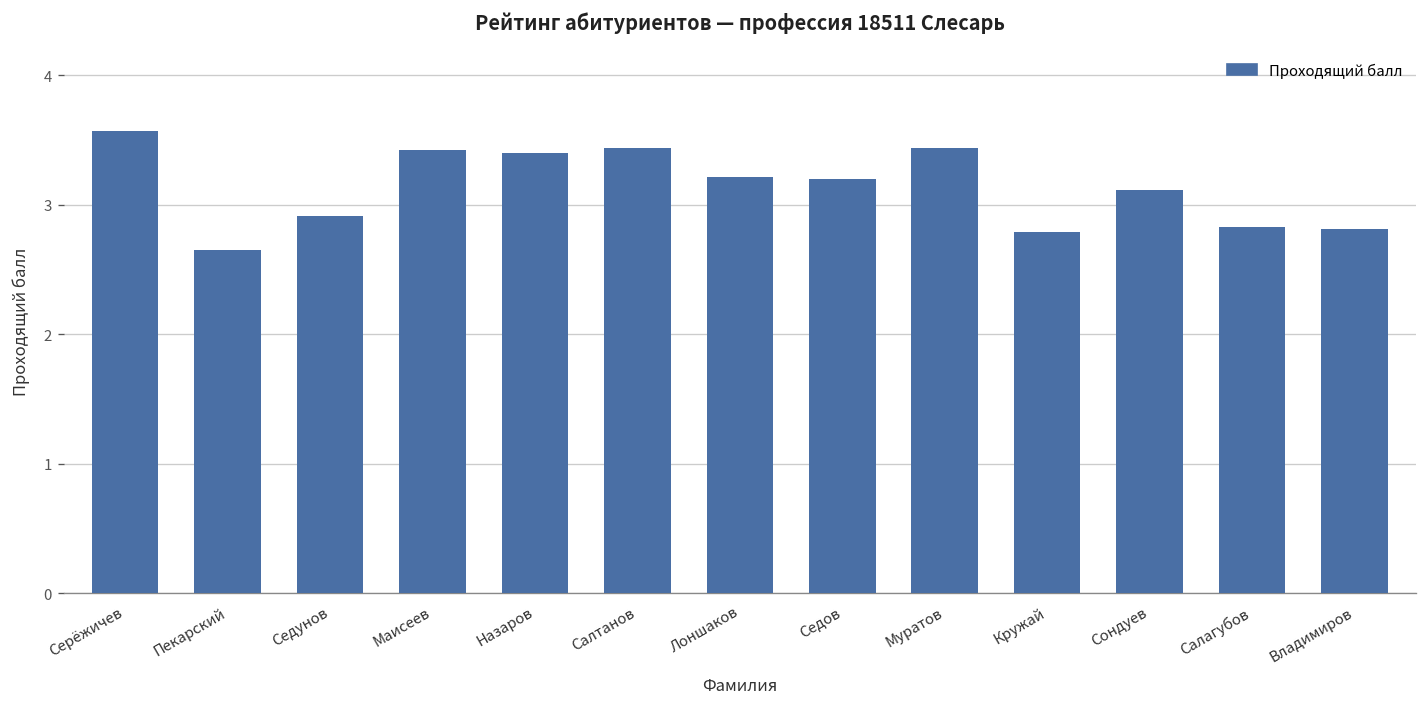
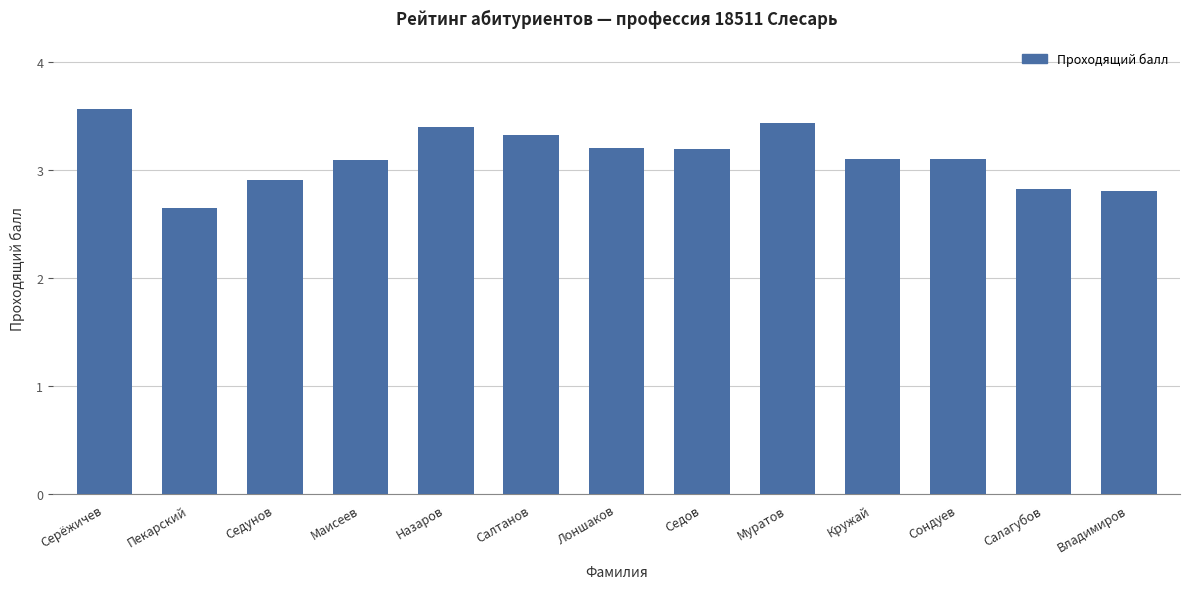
  {
    "Серёжичев": 3.57,
    "Пекарский": 2.65,
    "Седунов": 2.91,
-   "Маисеев": 3.42,
+   "Маисеев": 3.10,
    "Назаров": 3.40,
-   "Салтанов": 3.44,
+   "Салтанов": 3.33,
    "Лоншаков": 3.21,
    "Седов": 3.20,
    "Муратов": 3.44,
-   "Кружай": 2.79,
+   "Кружай": 3.11,
    "Сондуев": 3.11,
    "Салагубов": 2.83,
    "Владимиров": 2.81
  }
